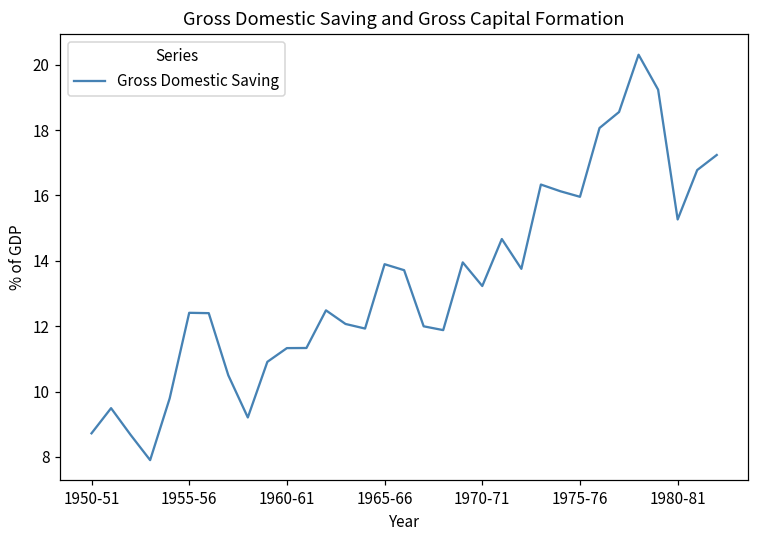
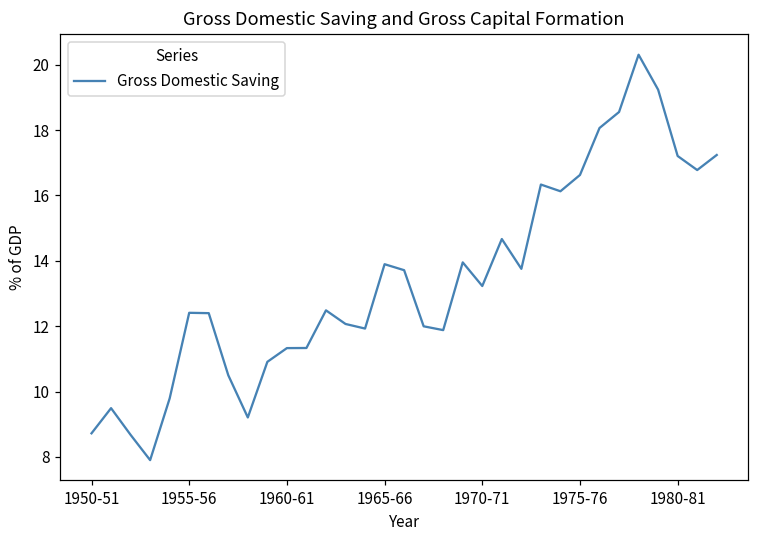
  {
    "1950-51": 8.7,
    "1955-56": 12.4,
    "1960-61": 11.3,
    "1965-66": 13.9,
    "1970-71": 13.2,
-   "1975-76": 16.0,
-   "1980-81": 15.3
+   "1975-76": 16.6,
+   "1980-81": 17.2
  }
